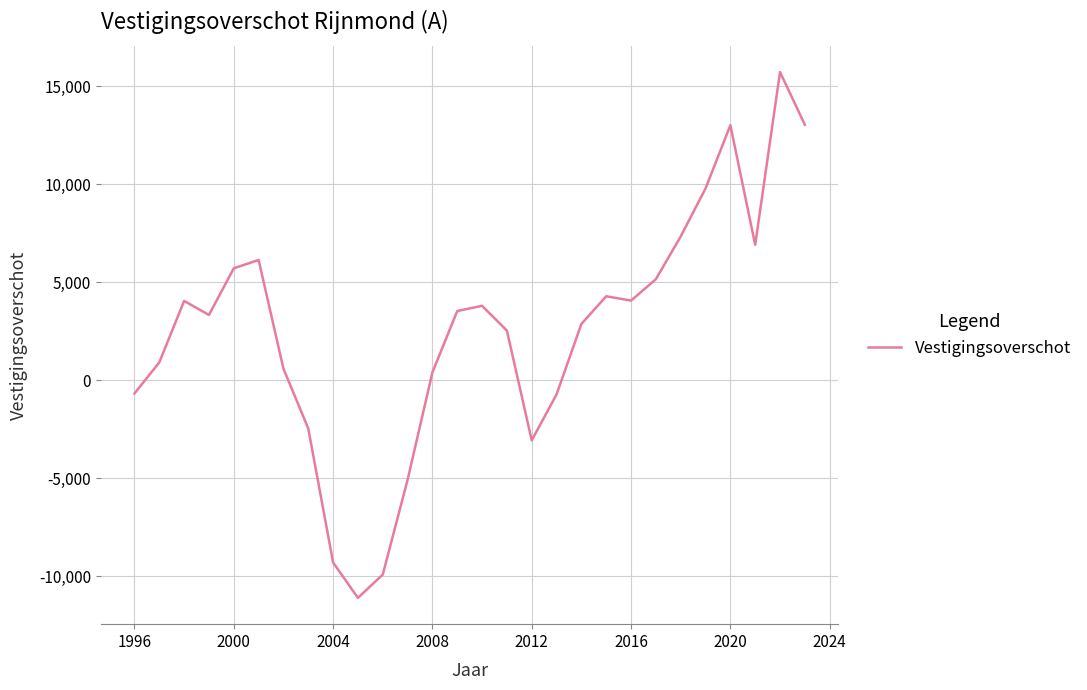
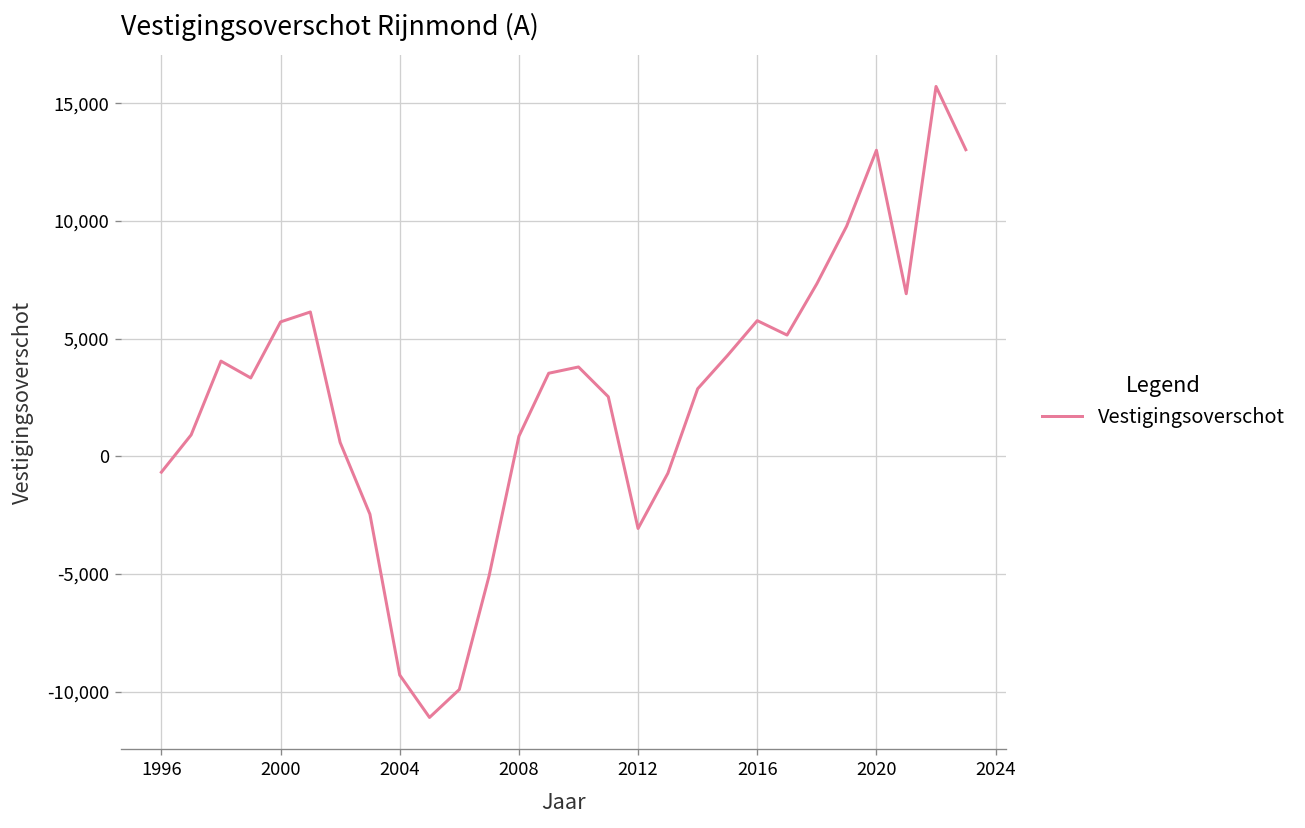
  {
    "1996": "-700",
    "2000": "5,700",
    "2004": "-9,300",
-   "2008": "400",
+   "2008": "900",
    "2012": "-3,100",
-   "2016": "4,100",
+   "2016": "5,800",
    "2020": "13,000"
  }
